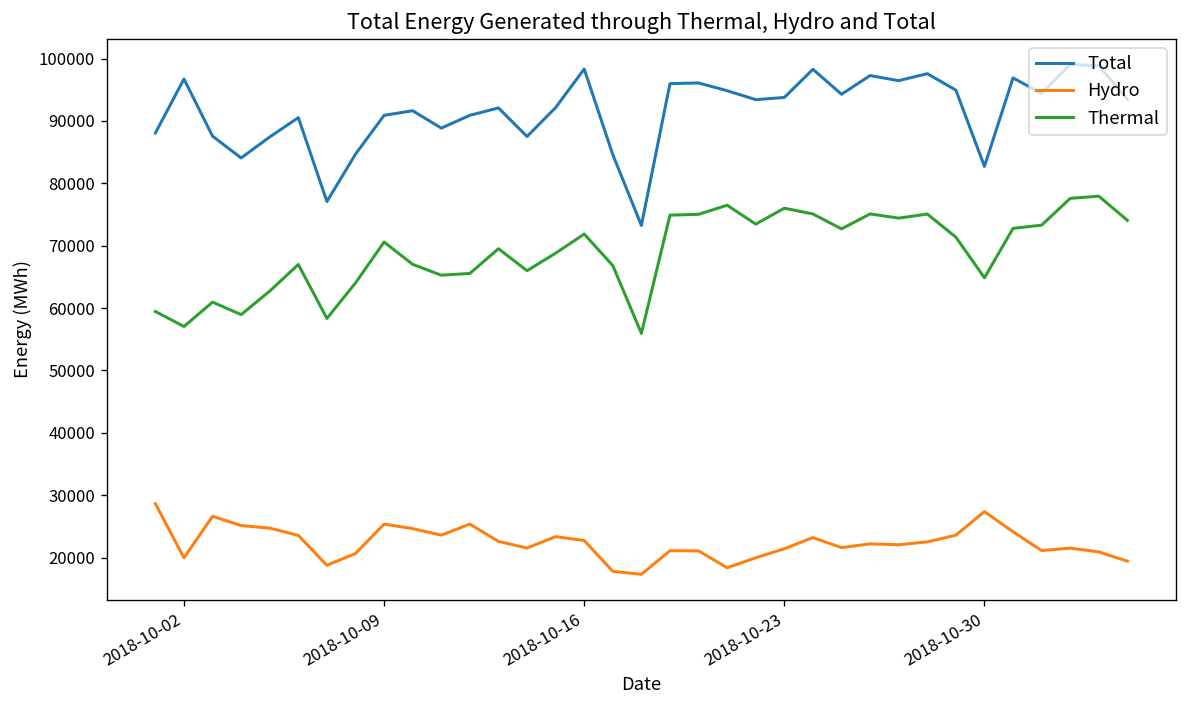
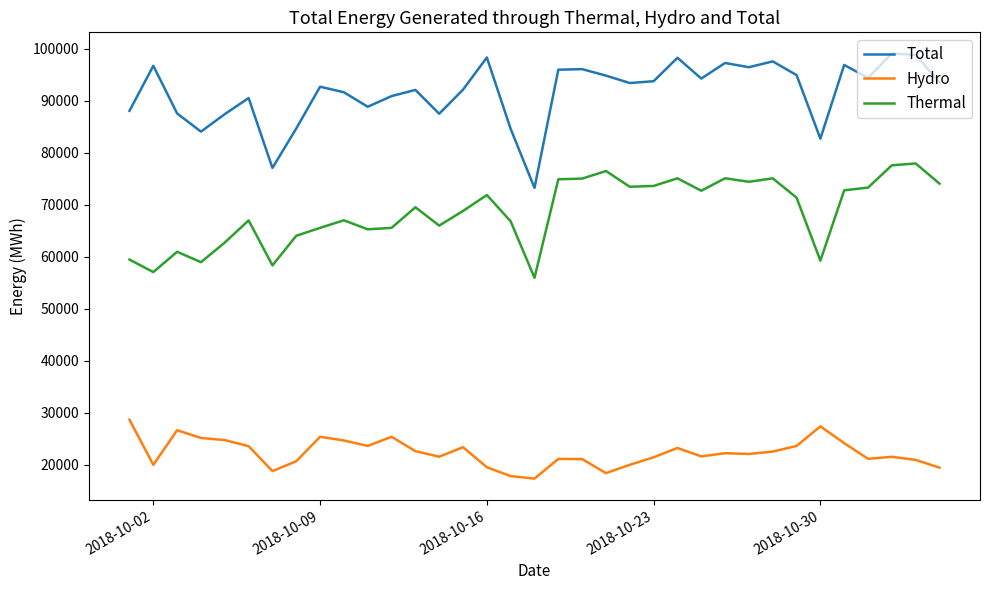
  {
    "Total": {
      "2018-10-02": 97000,
-     "2018-10-09": 91000,
+     "2018-10-09": 93000,
      "2018-10-16": 98000,
      "2018-10-23": 94000,
      "2018-10-30": 83000
    },
    "Hydro": {
      "2018-10-02": 20000,
      "2018-10-09": 25000,
-     "2018-10-16": 23000,
+     "2018-10-16": 19000,
      "2018-10-23": 21000,
      "2018-10-30": 27000
    },
    "Thermal": {
      "2018-10-02": 57000,
-     "2018-10-09": 71000,
+     "2018-10-09": 66000,
      "2018-10-16": 72000,
-     "2018-10-23": 76000,
-     "2018-10-30": 65000
+     "2018-10-23": 74000,
+     "2018-10-30": 59000
    }
  }
